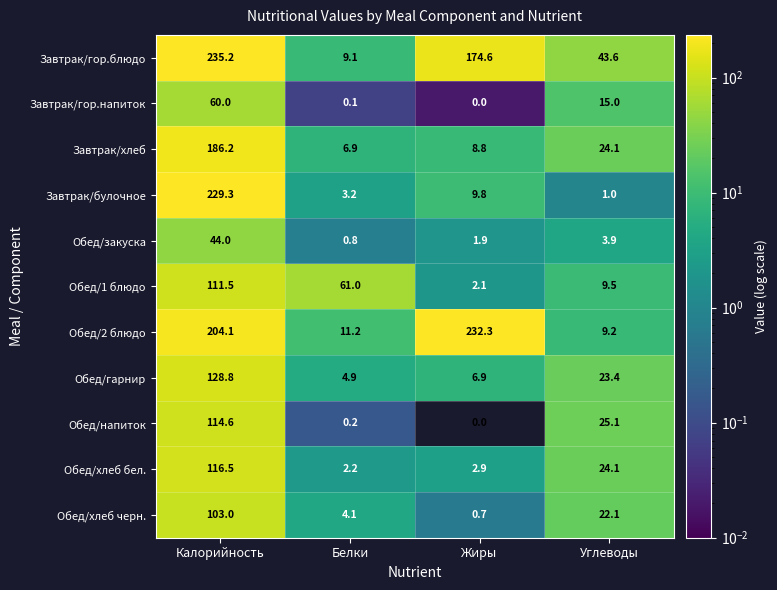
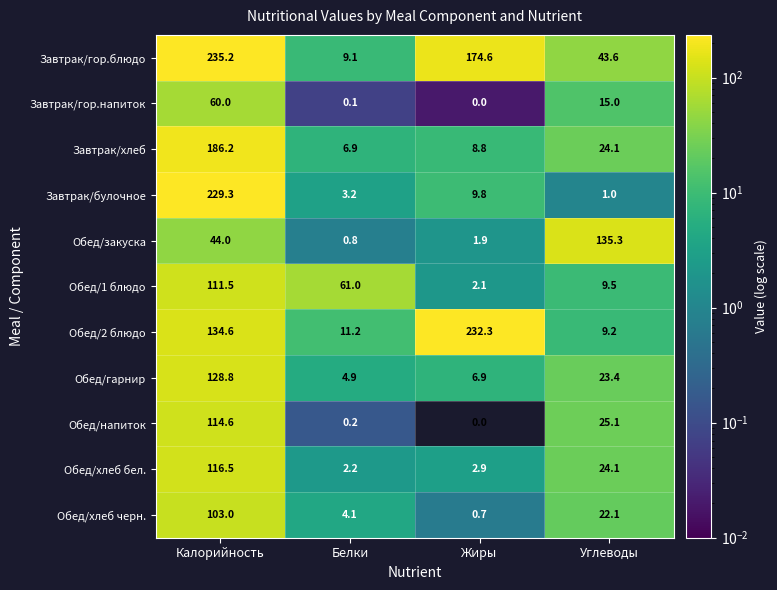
  {
    "Завтрак/гор.блюдо": {
      "Калорийность": 235.2,
      "Белки": 9.1,
      "Жиры": 174.6,
      "Углеводы": 43.6
    },
    "Завтрак/гор.напиток": {
      "Калорийность": 60.0,
      "Белки": 0.1,
      "Жиры": 0.0,
      "Углеводы": 15.0
    },
    "Завтрак/хлеб": {
      "Калорийность": 186.2,
      "Белки": 6.9,
      "Жиры": 8.8,
      "Углеводы": 24.1
    },
    "Завтрак/булочное": {
      "Калорийность": 229.3,
      "Белки": 3.2,
      "Жиры": 9.8,
      "Углеводы": 1.0
    },
    "Обед/закуска": {
      "Калорийность": 44.0,
      "Белки": 0.8,
      "Жиры": 1.9,
-     "Углеводы": 3.9
+     "Углеводы": 135.3
    },
    "Обед/1 блюдо": {
      "Калорийность": 111.5,
      "Белки": 61.0,
      "Жиры": 2.1,
      "Углеводы": 9.5
    },
    "Обед/2 блюдо": {
-     "Калорийность": 204.1,
+     "Калорийность": 134.6,
      "Белки": 11.2,
      "Жиры": 232.3,
      "Углеводы": 9.2
    },
    "Обед/гарнир": {
      "Калорийность": 128.8,
      "Белки": 4.9,
      "Жиры": 6.9,
      "Углеводы": 23.4
    },
    "Обед/напиток": {
      "Калорийность": 114.6,
      "Белки": 0.2,
      "Углеводы": 25.1
    },
    "Обед/хлеб бел.": {
      "Калорийность": 116.5,
      "Белки": 2.2,
      "Жиры": 2.9,
      "Углеводы": 24.1
    },
    "Обед/хлеб черн.": {
      "Калорийность": 103.0,
      "Белки": 4.1,
      "Жиры": 0.7,
      "Углеводы": 22.1
    }
  }
